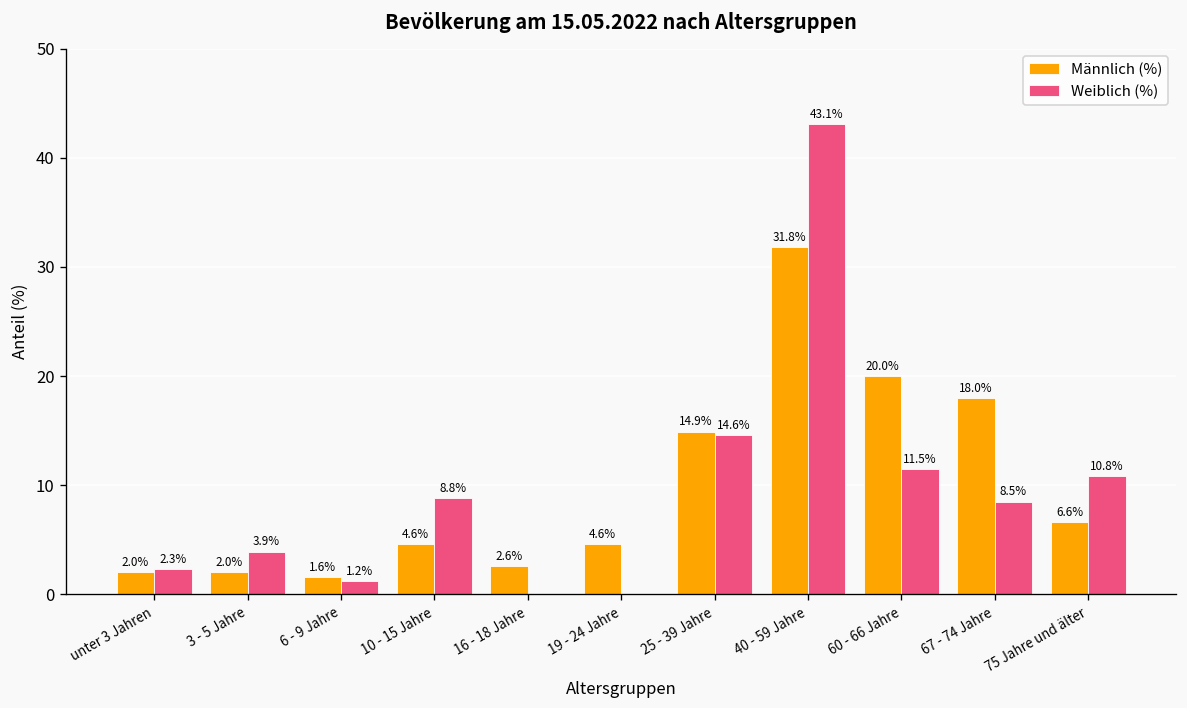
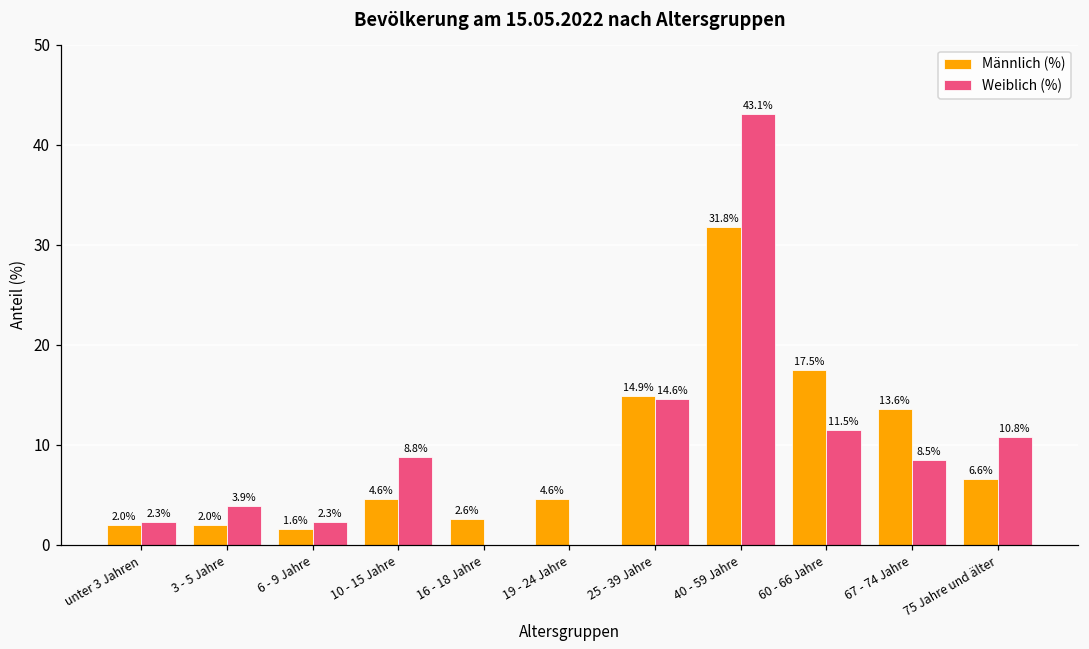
  {
    "Männlich (%)": {
      "unter 3 Jahren": "2.0%",
      "3 - 5 Jahre": "2.0%",
      "6 - 9 Jahre": "1.6%",
      "10 - 15 Jahre": "4.6%",
      "16 - 18 Jahre": "2.6%",
      "19 - 24 Jahre": "4.6%",
      "25 - 39 Jahre": "14.9%",
      "40 - 59 Jahre": "31.8%",
-     "60 - 66 Jahre": "20.0%",
-     "67 - 74 Jahre": "18.0%",
+     "60 - 66 Jahre": "17.5%",
+     "67 - 74 Jahre": "13.6%",
      "75 Jahre und älter": "6.6%"
    },
    "Weiblich (%)": {
      "unter 3 Jahren": "2.3%",
      "3 - 5 Jahre": "3.9%",
-     "6 - 9 Jahre": "1.2%",
+     "6 - 9 Jahre": "2.3%",
      "10 - 15 Jahre": "8.8%",
      "25 - 39 Jahre": "14.6%",
      "40 - 59 Jahre": "43.1%",
      "60 - 66 Jahre": "11.5%",
      "67 - 74 Jahre": "8.5%",
      "75 Jahre und älter": "10.8%"
    }
  }
